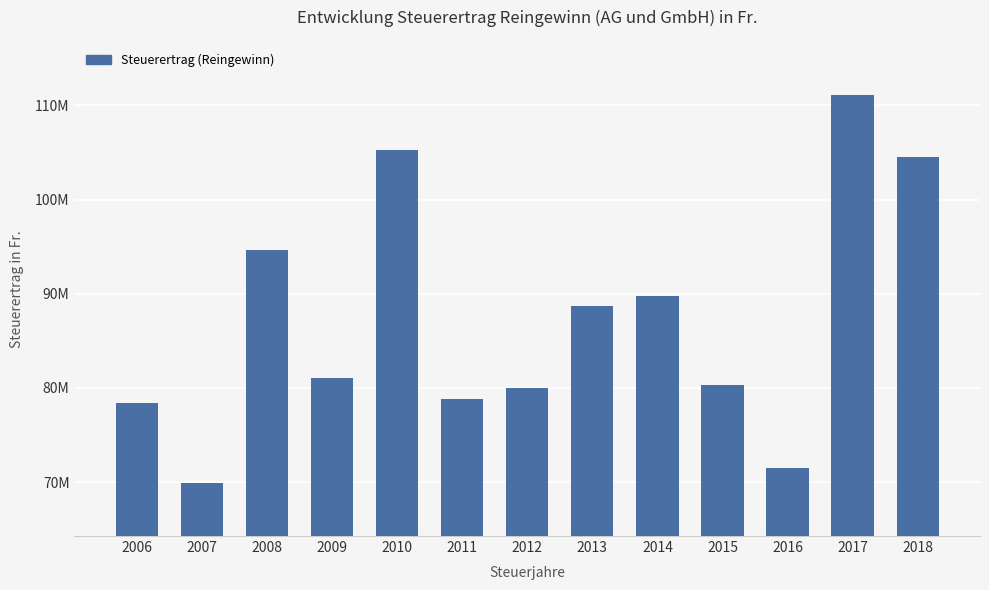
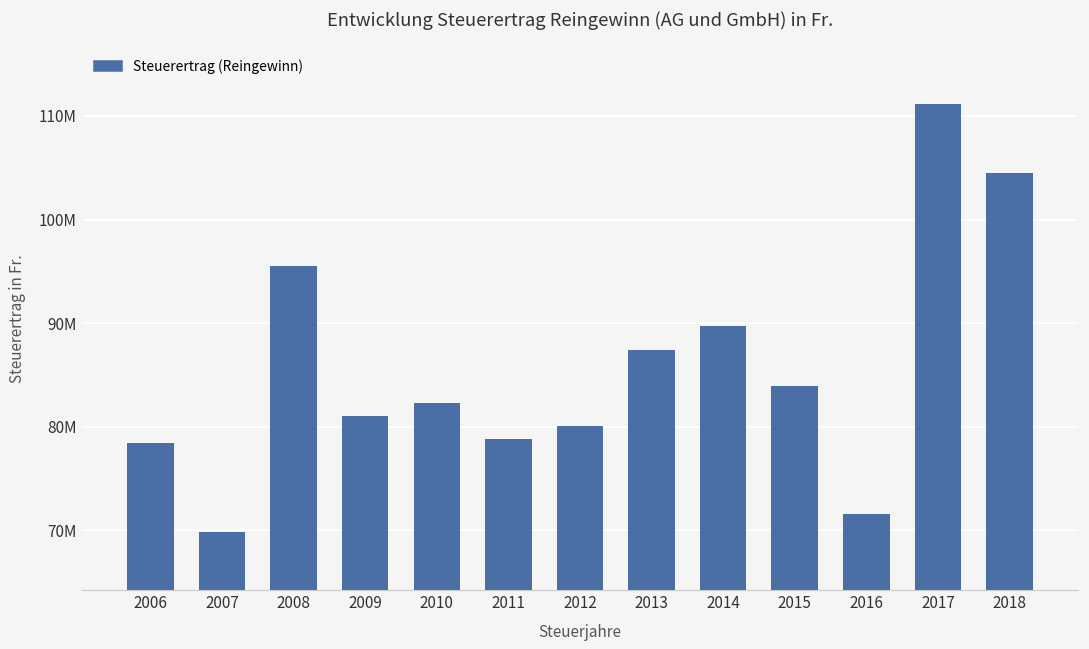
  {
    "2006": 78000000,
    "2007": 70000000,
-   "2008": 94600000,
+   "2008": 95500000,
    "2009": 81000000,
-   "2010": 105000000,
+   "2010": 82000000,
    "2011": 79000000,
    "2012": 80000000,
-   "2013": 89000000,
+   "2013": 87000000,
    "2014": 90000000,
-   "2015": 80000000,
+   "2015": 84000000,
    "2016": 72000000,
    "2017": 111000000,
    "2018": 105000000
  }
